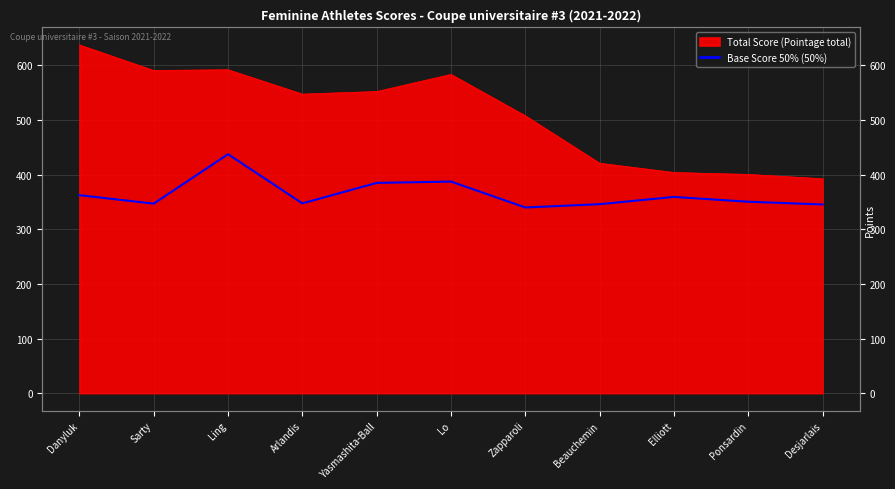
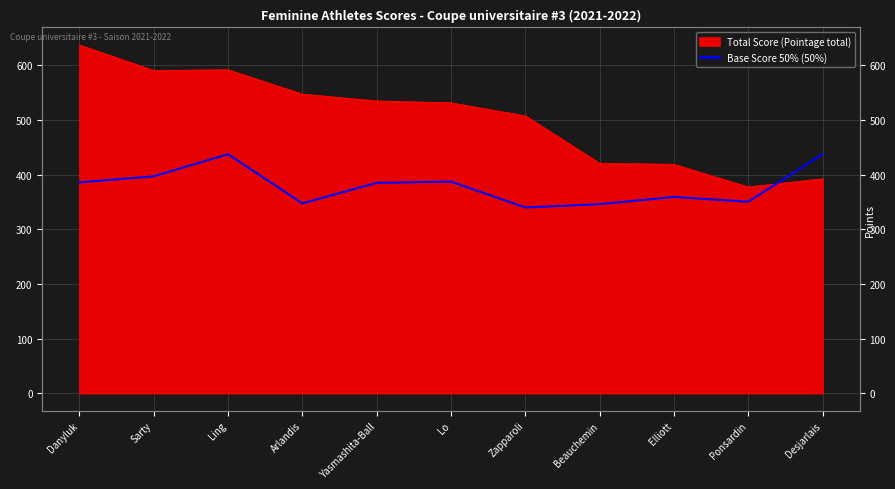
  {
    "Total Score (Pointage total)": {
      "Danyluk": 640,
      "Sarty": 590,
      "Ling": 590,
      "Arlandis": 550,
-     "Yasmashita-Ball": 550,
-     "Lo": 580,
+     "Yasmashita-Ball": 540,
+     "Lo": 530,
      "Zapparoli": 510,
      "Beauchemin": 420,
-     "Elliott": 400,
-     "Ponsardin": 400,
+     "Elliott": 420,
+     "Ponsardin": 380,
      "Desjarlais": 390
    },
    "Base Score 50% (50%)": {
-     "Danyluk": 360,
-     "Sarty": 350,
+     "Danyluk": 390,
+     "Sarty": 400,
      "Ling": 440,
      "Arlandis": 350,
      "Yasmashita-Ball": 390,
      "Lo": 390,
      "Zapparoli": 340,
      "Beauchemin": 350,
      "Elliott": 360,
      "Ponsardin": 350,
-     "Desjarlais": 350
+     "Desjarlais": 440
    }
  }
